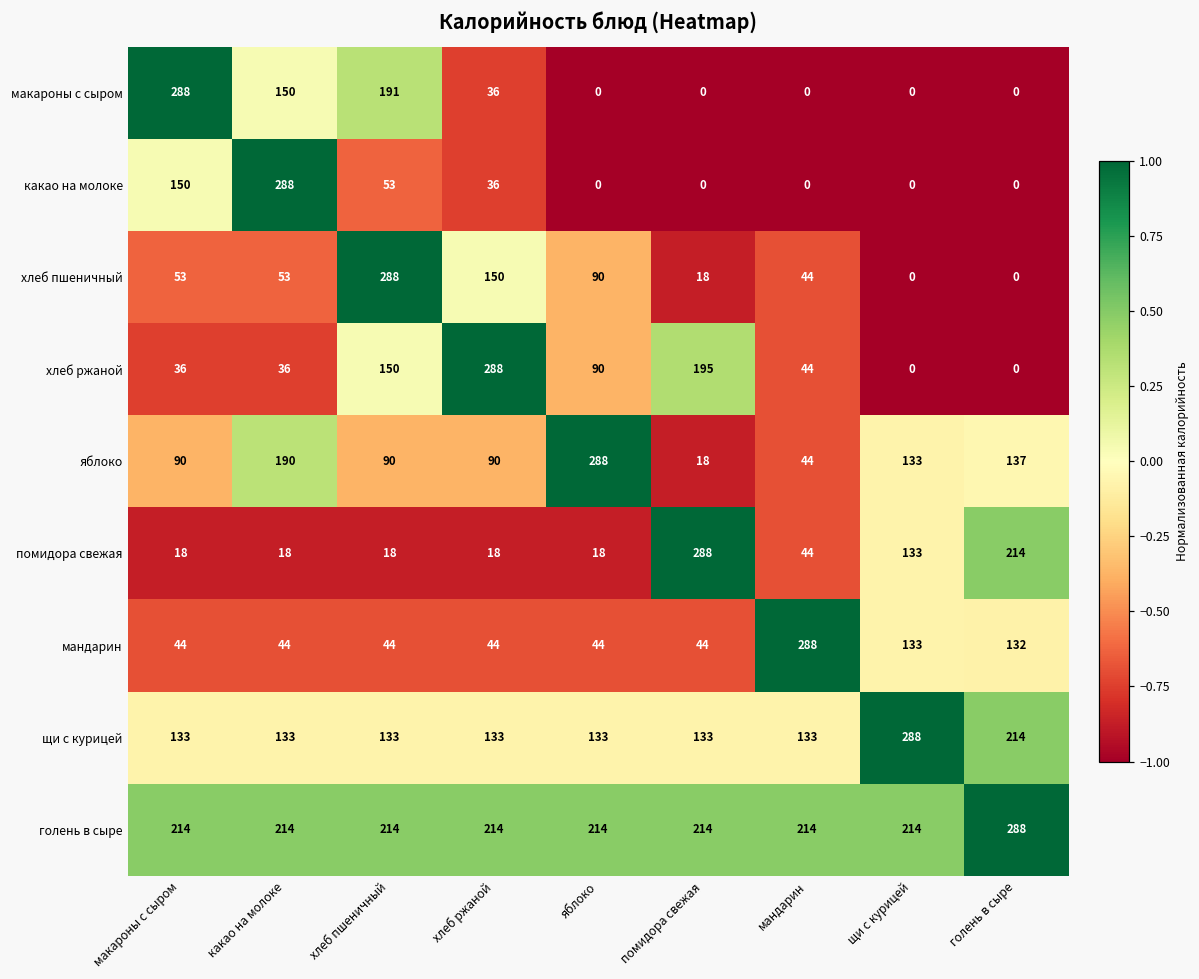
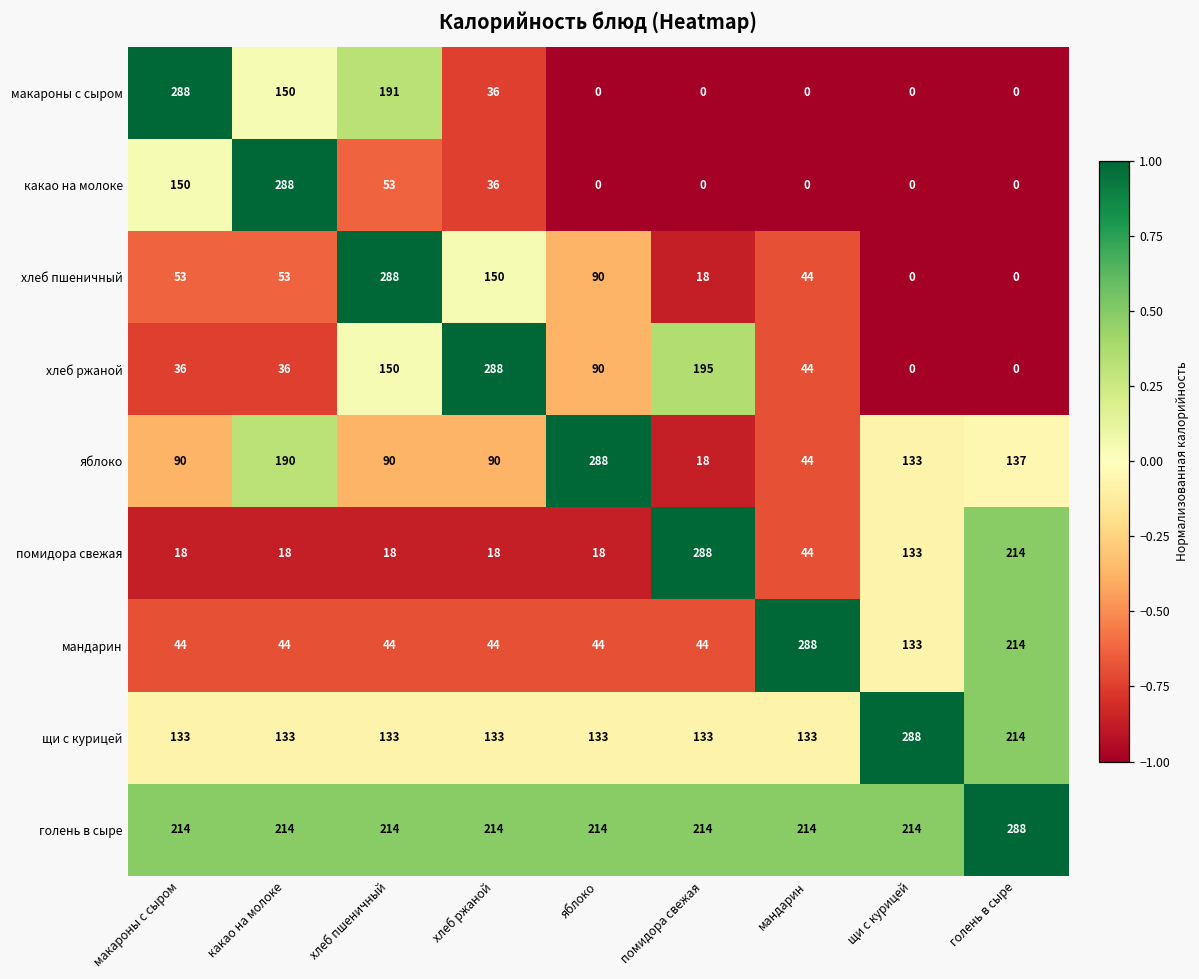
  {
    "макароны с сыром": {
      "макароны с сыром": 288,
      "какао на молоке": 150,
      "хлеб пшеничный": 191,
      "хлеб ржаной": 36,
      "яблоко": 0,
      "помидора свежая": 0,
      "мандарин": 0,
      "щи с курицей": 0,
      "голень в сыре": 0
    },
    "какао на молоке": {
      "макароны с сыром": 150,
      "какао на молоке": 288,
      "хлеб пшеничный": 53,
      "хлеб ржаной": 36,
      "яблоко": 0,
      "помидора свежая": 0,
      "мандарин": 0,
      "щи с курицей": 0,
      "голень в сыре": 0
    },
    "хлеб пшеничный": {
      "макароны с сыром": 53,
      "какао на молоке": 53,
      "хлеб пшеничный": 288,
      "хлеб ржаной": 150,
      "яблоко": 90,
      "помидора свежая": 18,
      "мандарин": 44,
      "щи с курицей": 0,
      "голень в сыре": 0
    },
    "хлеб ржаной": {
      "макароны с сыром": 36,
      "какао на молоке": 36,
      "хлеб пшеничный": 150,
      "хлеб ржаной": 288,
      "яблоко": 90,
      "помидора свежая": 195,
      "мандарин": 44,
      "щи с курицей": 0,
      "голень в сыре": 0
    },
    "яблоко": {
      "макароны с сыром": 90,
      "какао на молоке": 190,
      "хлеб пшеничный": 90,
      "хлеб ржаной": 90,
      "яблоко": 288,
      "помидора свежая": 18,
      "мандарин": 44,
      "щи с курицей": 133,
      "голень в сыре": 137
    },
    "помидора свежая": {
      "макароны с сыром": 18,
      "какао на молоке": 18,
      "хлеб пшеничный": 18,
      "хлеб ржаной": 18,
      "яблоко": 18,
      "помидора свежая": 288,
      "мандарин": 44,
      "щи с курицей": 133,
      "голень в сыре": 214
    },
    "мандарин": {
      "макароны с сыром": 44,
      "какао на молоке": 44,
      "хлеб пшеничный": 44,
      "хлеб ржаной": 44,
      "яблоко": 44,
      "помидора свежая": 44,
      "мандарин": 288,
      "щи с курицей": 133,
-     "голень в сыре": 132
+     "голень в сыре": 214
    },
    "щи с курицей": {
      "макароны с сыром": 133,
      "какао на молоке": 133,
      "хлеб пшеничный": 133,
      "хлеб ржаной": 133,
      "яблоко": 133,
      "помидора свежая": 133,
      "мандарин": 133,
      "щи с курицей": 288,
      "голень в сыре": 214
    },
    "голень в сыре": {
      "макароны с сыром": 214,
      "какао на молоке": 214,
      "хлеб пшеничный": 214,
      "хлеб ржаной": 214,
      "яблоко": 214,
      "помидора свежая": 214,
      "мандарин": 214,
      "щи с курицей": 214,
      "голень в сыре": 288
    }
  }
